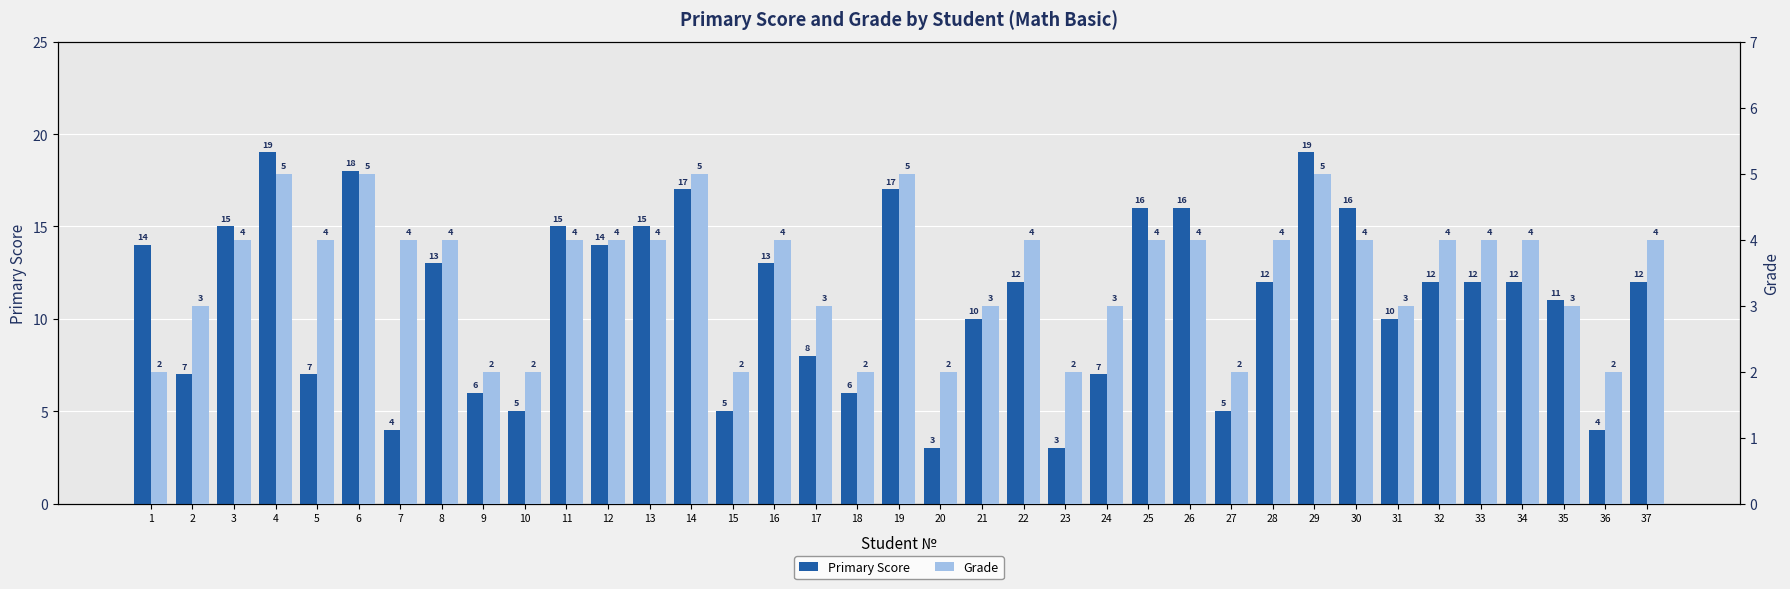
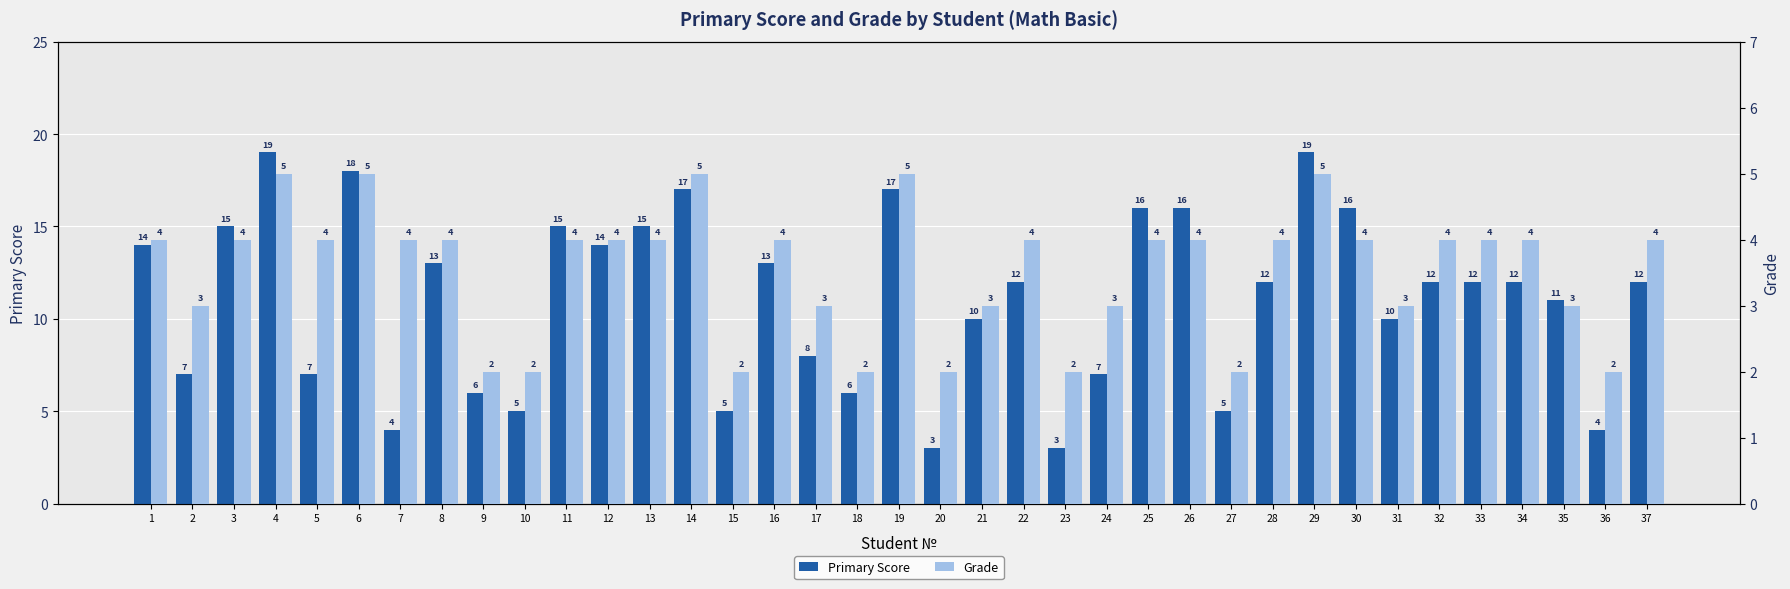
  {
    "Primary Score": {
      "1": 14,
      "2": 7,
      "3": 15,
      "4": 19,
      "5": 7,
      "6": 18,
      "7": 4,
      "8": 13,
      "9": 6,
      "10": 5,
      "11": 15,
      "12": 14,
      "13": 15,
      "14": 17,
      "15": 5,
      "16": 13,
      "17": 8,
      "18": 6,
      "19": 17,
      "20": 3,
      "21": 10,
      "22": 12,
      "23": 3,
      "24": 7,
      "25": 16,
      "26": 16,
      "27": 5,
      "28": 12,
      "29": 19,
      "30": 16,
      "31": 10,
      "32": 12,
      "33": 12,
      "34": 12,
      "35": 11,
      "36": 4,
      "37": 12
    },
    "Grade": {
-     "1": 2,
+     "1": 4,
      "2": 3,
      "3": 4,
      "4": 5,
      "5": 4,
      "6": 5,
      "7": 4,
      "8": 4,
      "9": 2,
      "10": 2,
      "11": 4,
      "12": 4,
      "13": 4,
      "14": 5,
      "15": 2,
      "16": 4,
      "17": 3,
      "18": 2,
      "19": 5,
      "20": 2,
      "21": 3,
      "22": 4,
      "23": 2,
      "24": 3,
      "25": 4,
      "26": 4,
      "27": 2,
      "28": 4,
      "29": 5,
      "30": 4,
      "31": 3,
      "32": 4,
      "33": 4,
      "34": 4,
      "35": 3,
      "36": 2,
      "37": 4
    }
  }
